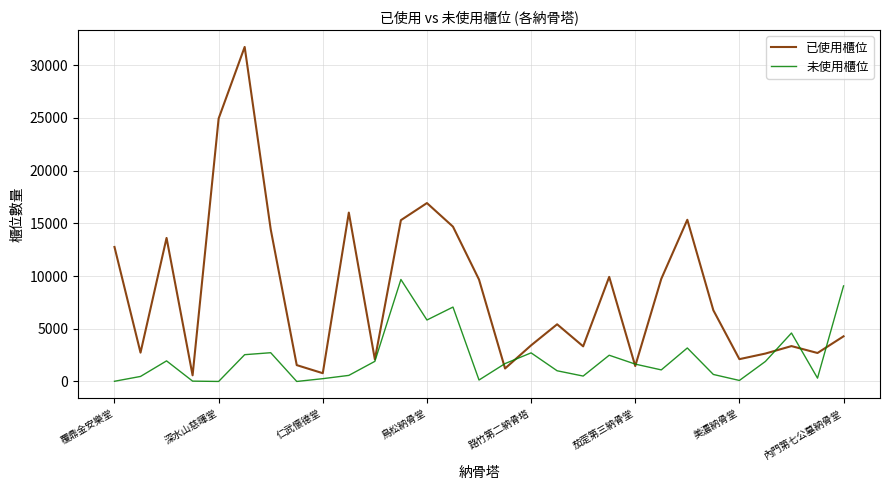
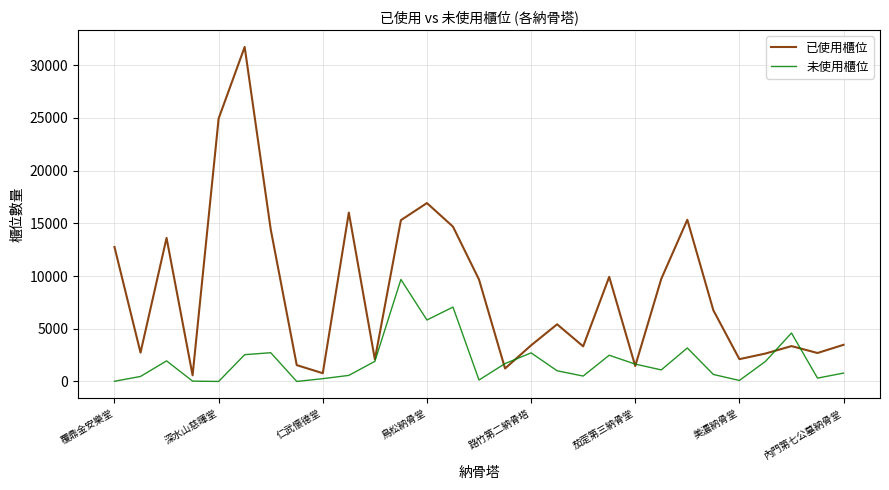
  {
    "已使用櫃位": {
      "覆鼎金安樂堂": 12800,
      "深水山慈暉堂": 24900,
      "仁武懷德堂": 800,
      "鳥松納骨堂": 16900,
      "路竹第二納骨塔": 3400,
      "美濃納骨堂": 2100,
-     "內門第七公墓納骨堂": 4300
+     "內門第七公墓納骨堂": 3500
    },
    "未使用櫃位": {
      "覆鼎金安樂堂": 0,
      "深水山慈暉堂": 0,
      "仁武懷德堂": 300,
      "鳥松納骨堂": 5800,
      "路竹第二納骨塔": 2700,
      "美濃納骨堂": 100,
-     "內門第七公墓納骨堂": 9100
+     "內門第七公墓納骨堂": 800
    }
  }
